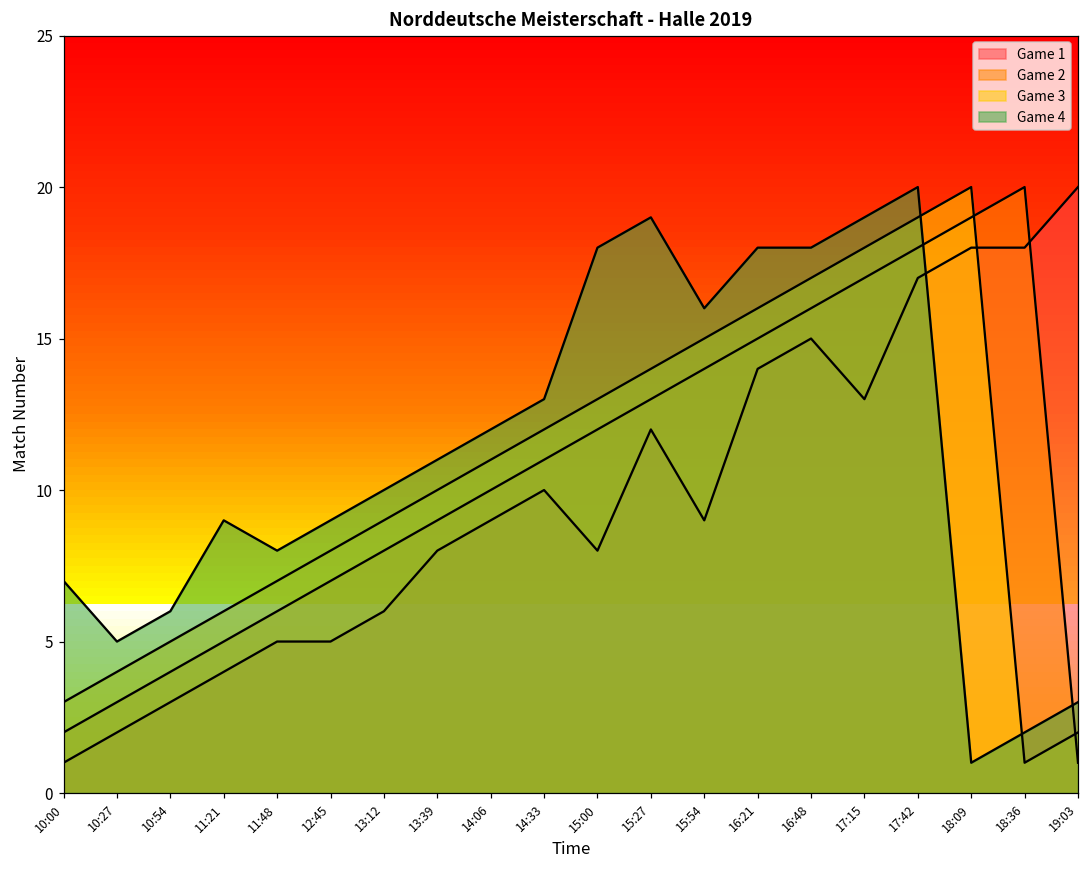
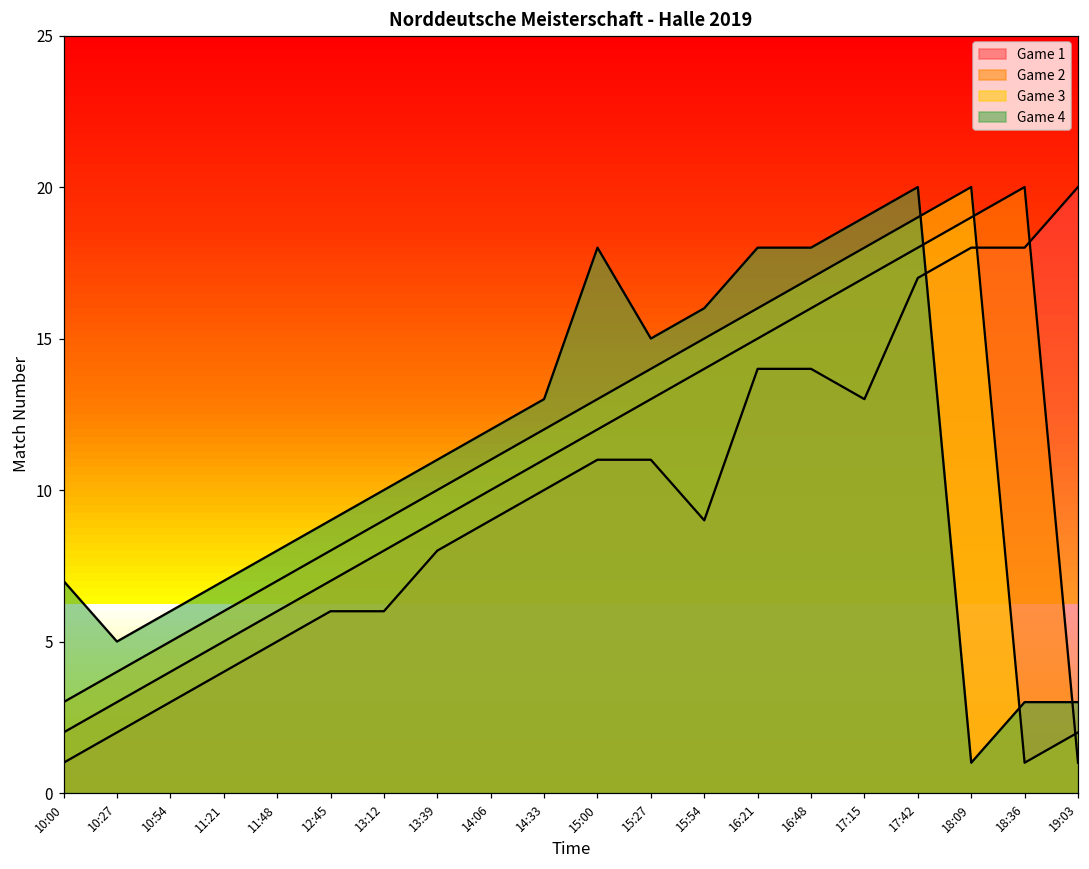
  {
    "Game 1": {
      "10:00": 1,
      "10:27": 2,
      "10:54": 3,
      "11:21": 4,
      "11:48": 5,
-     "12:45": 5,
+     "12:45": 6,
      "13:12": 6,
      "13:39": 8,
      "14:06": 9,
      "14:33": 10,
-     "15:00": 8,
-     "15:27": 12,
+     "15:00": 11,
+     "15:27": 11,
      "15:54": 9,
      "16:21": 14,
-     "16:48": 15,
+     "16:48": 14,
      "17:15": 13,
      "17:42": 17,
      "18:09": 18,
      "18:36": 18,
      "19:03": 20
    },
    "Game 4": {
      "10:00": 7,
      "10:27": 5,
      "10:54": 6,
-     "11:21": 9,
+     "11:21": 7,
      "11:48": 8,
      "12:45": 9,
      "13:12": 10,
      "13:39": 11,
      "14:06": 12,
      "14:33": 13,
      "15:00": 18,
-     "15:27": 19,
+     "15:27": 15,
      "15:54": 16,
      "16:21": 18,
      "16:48": 18,
      "17:15": 19,
      "17:42": 20,
      "18:09": 1,
-     "18:36": 2,
+     "18:36": 3,
      "19:03": 3
    }
  }
